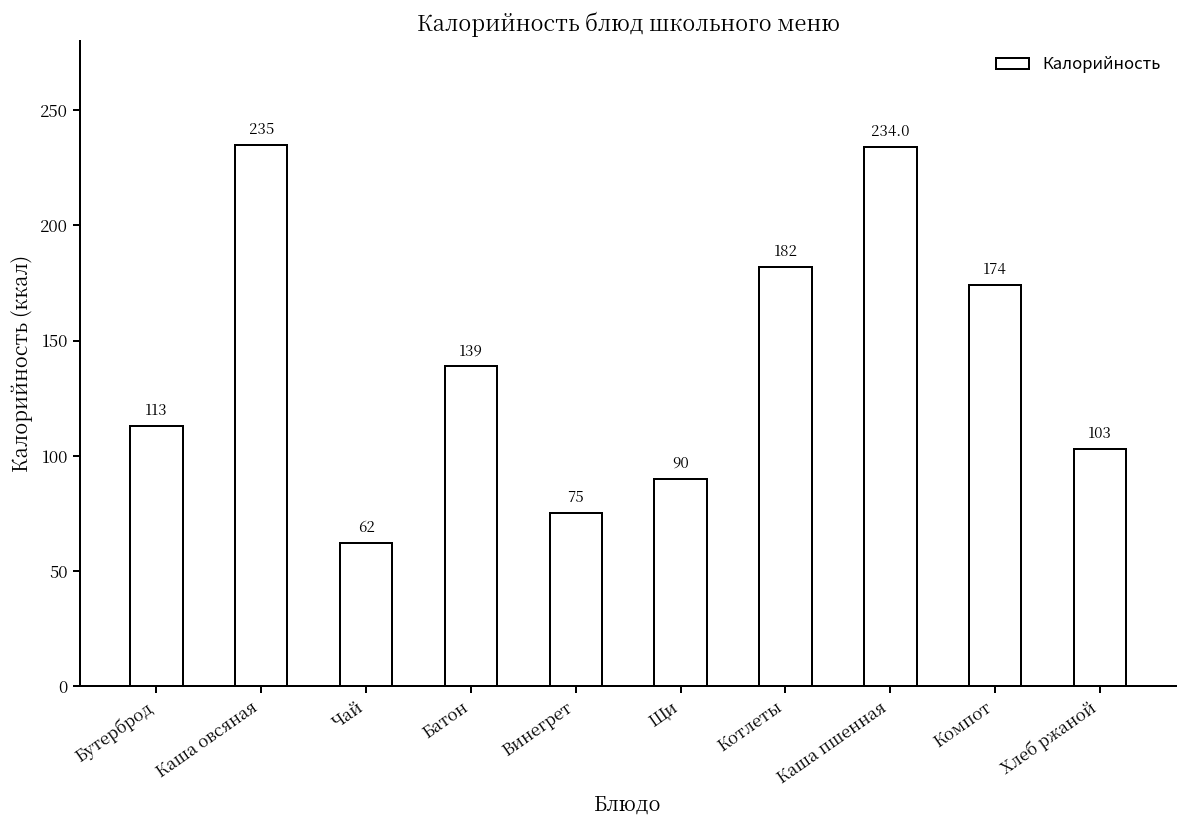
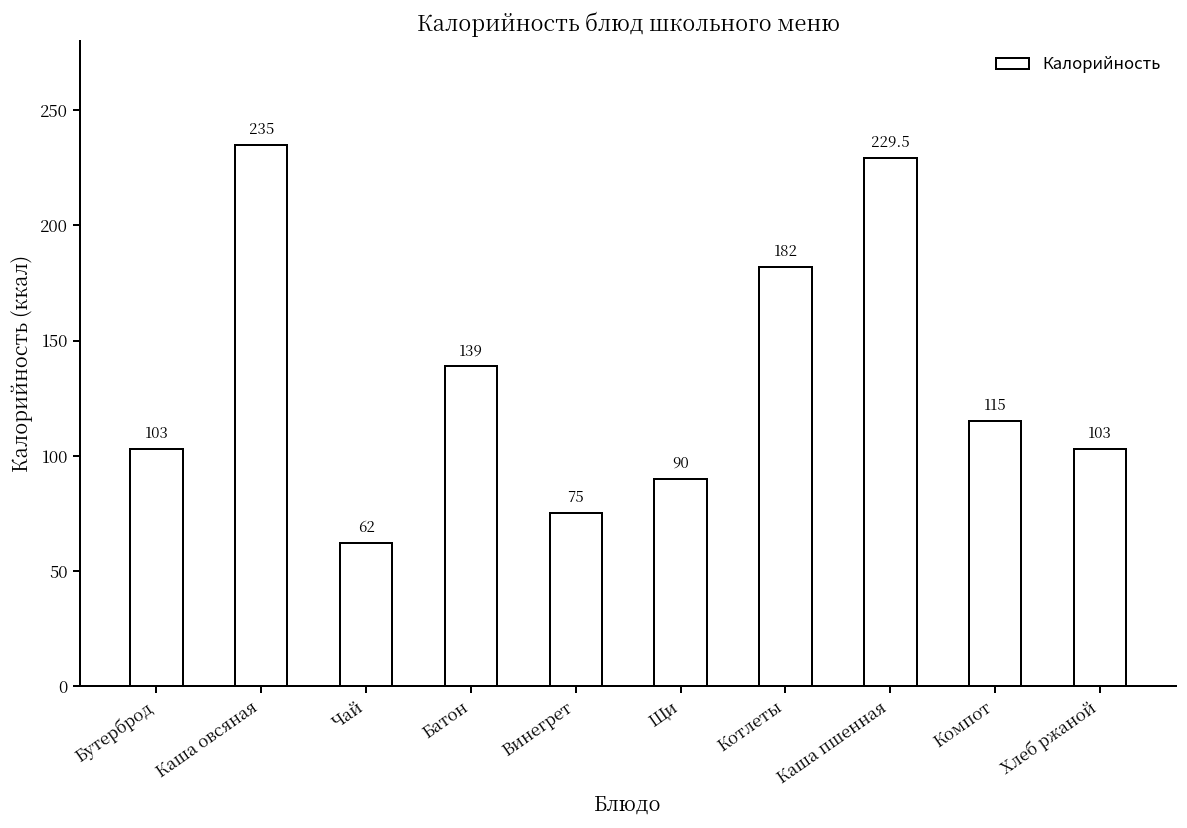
  {
-   "Бутерброд": 113,
+   "Бутерброд": 103,
    "Каша овсяная": 235,
    "Чай": 62,
    "Батон": 139,
    "Винегрет": 75,
    "Щи": 90,
    "Котлеты": 182,
-   "Каша пшенная": 234.0,
-   "Компот": 174,
+   "Каша пшенная": 229.5,
+   "Компот": 115,
    "Хлеб ржаной": 103
  }
